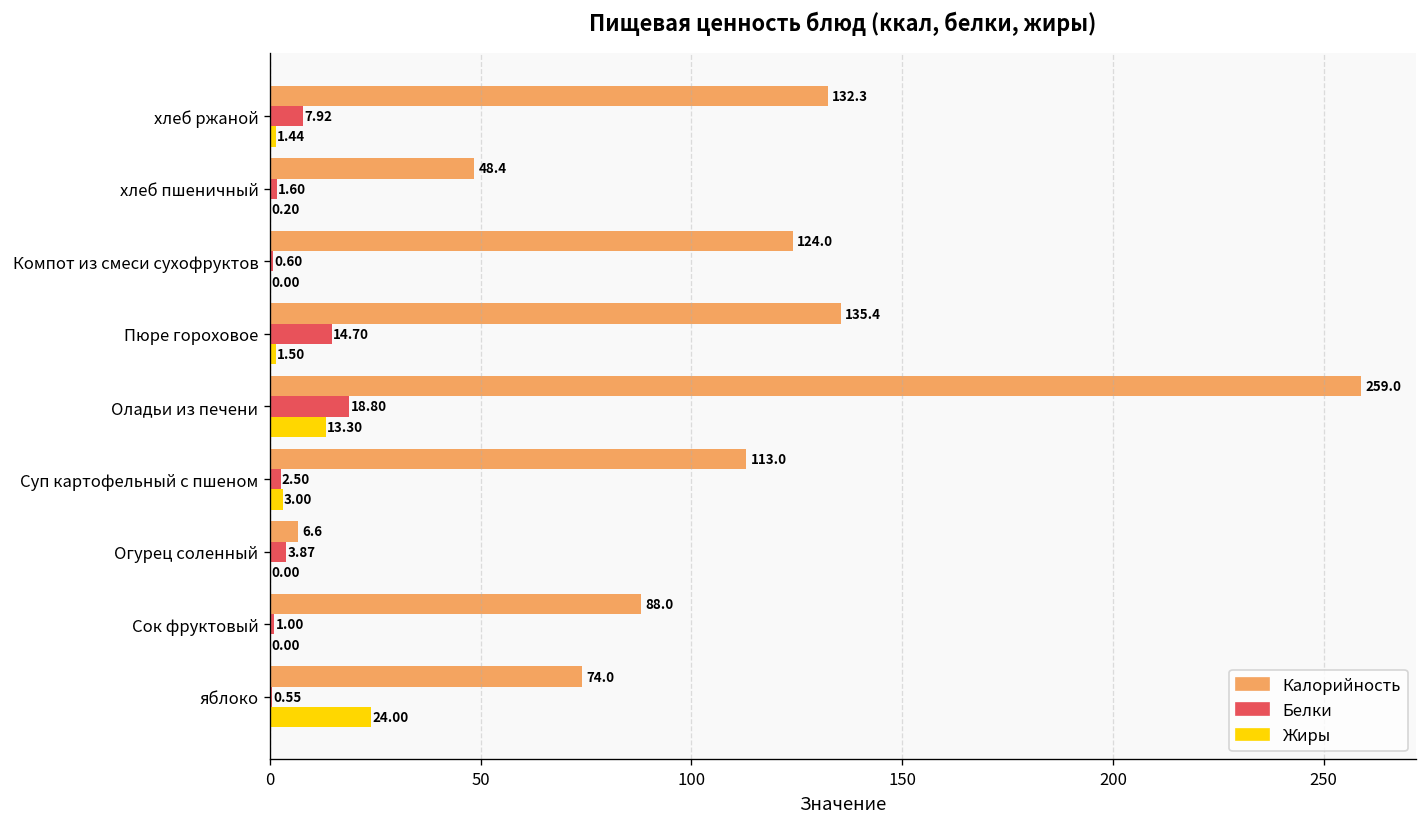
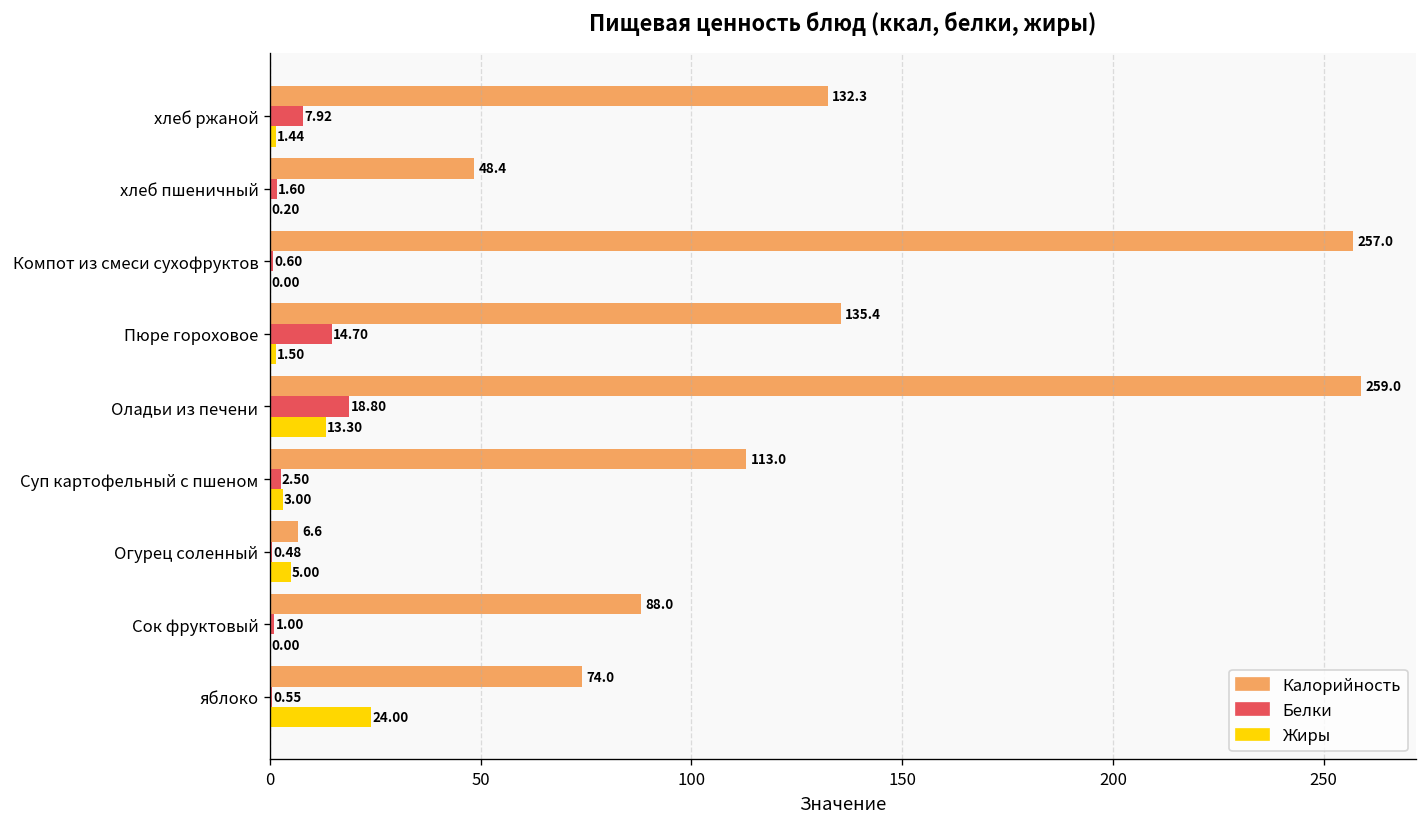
  {
    "Калорийность": {
      "хлеб ржаной": 132.3,
      "хлеб пшеничный": 48.4,
-     "Компот из смеси сухофруктов": 124.0,
+     "Компот из смеси сухофруктов": 257.0,
      "Пюре гороховое": 135.4,
      "Оладьи из печени": 259.0,
      "Суп картофельный с пшеном": 113.0,
      "Огурец соленный": 6.6,
      "Сок фруктовый": 88.0,
      "яблоко": 74.0
    },
    "Белки": {
      "хлеб ржаной": 7.92,
      "хлеб пшеничный": 1.60,
      "Компот из смеси сухофруктов": 0.60,
      "Пюре гороховое": 14.70,
      "Оладьи из печени": 18.80,
      "Суп картофельный с пшеном": 2.50,
-     "Огурец соленный": 3.87,
+     "Огурец соленный": 0.48,
      "Сок фруктовый": 1.00,
      "яблоко": 0.55
    },
    "Жиры": {
      "хлеб ржаной": 1.44,
      "хлеб пшеничный": 0.20,
      "Компот из смеси сухофруктов": 0.00,
      "Пюре гороховое": 1.50,
      "Оладьи из печени": 13.30,
      "Суп картофельный с пшеном": 3.00,
-     "Огурец соленный": 0.00,
+     "Огурец соленный": 5.00,
      "Сок фруктовый": 0.00,
      "яблоко": 24.00
    }
  }
